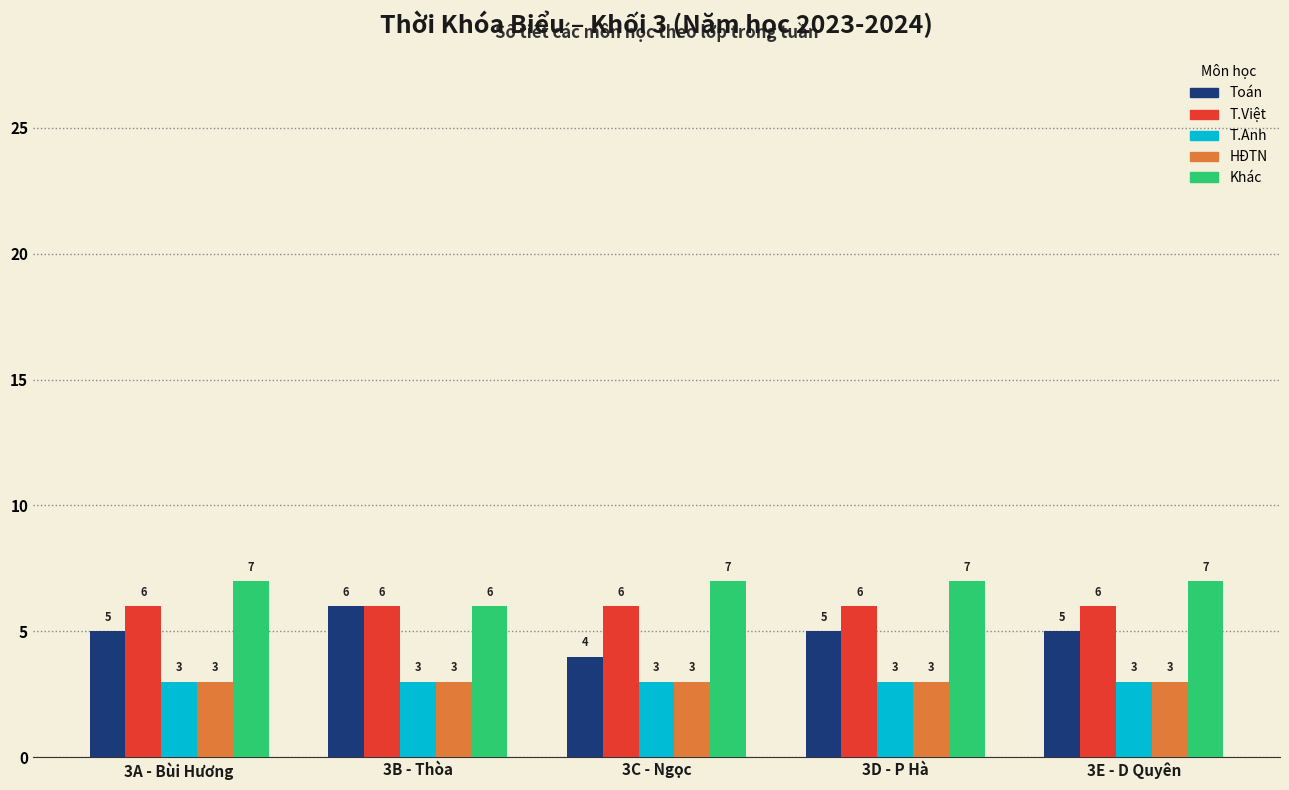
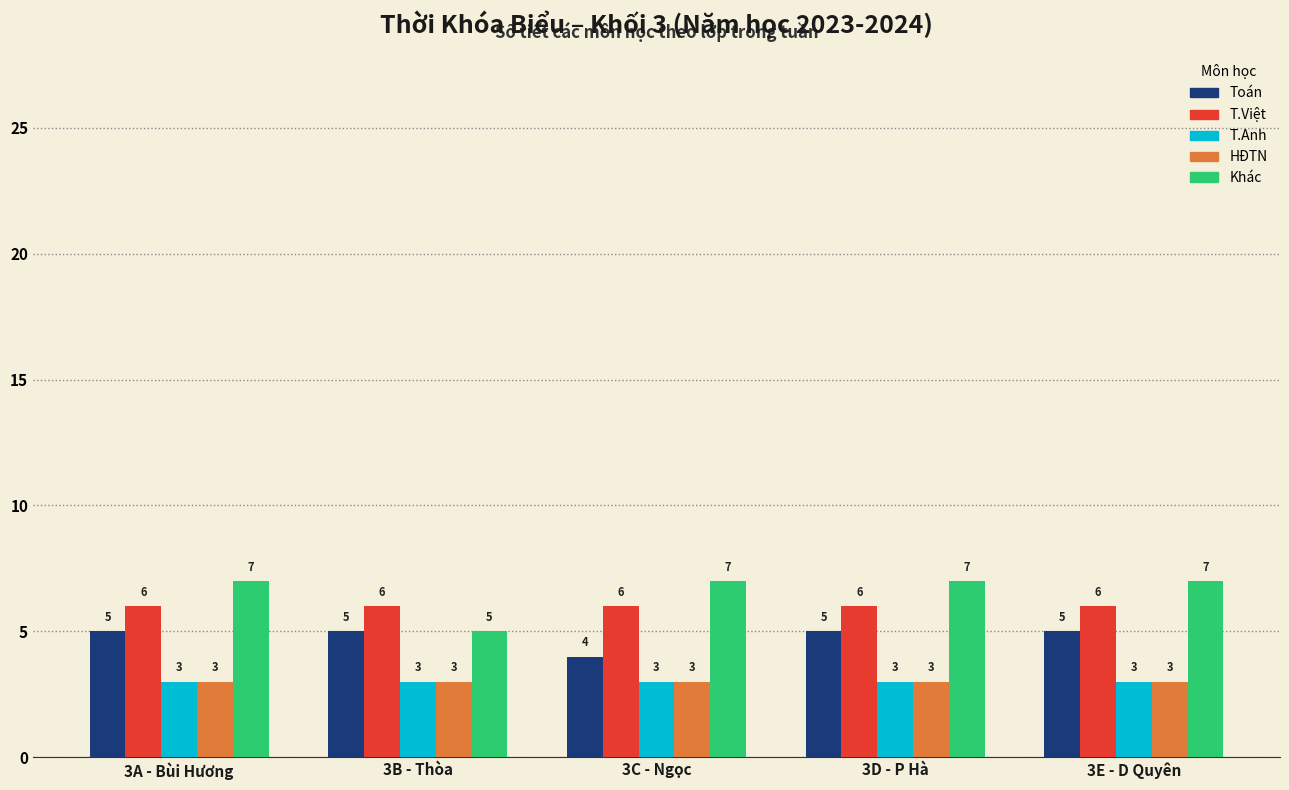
  {
    "Toán": {
      "3A - Bùi Hương": 5,
-     "3B - Thòa": 6,
+     "3B - Thòa": 5,
      "3C - Ngọc": 4,
      "3D - P Hà": 5,
      "3E - D Quyên": 5
    },
    "T.Việt": {
      "3A - Bùi Hương": 6,
      "3B - Thòa": 6,
      "3C - Ngọc": 6,
      "3D - P Hà": 6,
      "3E - D Quyên": 6
    },
    "T.Anh": {
      "3A - Bùi Hương": 3,
      "3B - Thòa": 3,
      "3C - Ngọc": 3,
      "3D - P Hà": 3,
      "3E - D Quyên": 3
    },
    "HĐTN": {
      "3A - Bùi Hương": 3,
      "3B - Thòa": 3,
      "3C - Ngọc": 3,
      "3D - P Hà": 3,
      "3E - D Quyên": 3
    },
    "Khác": {
      "3A - Bùi Hương": 7,
-     "3B - Thòa": 6,
+     "3B - Thòa": 5,
      "3C - Ngọc": 7,
      "3D - P Hà": 7,
      "3E - D Quyên": 7
    }
  }
